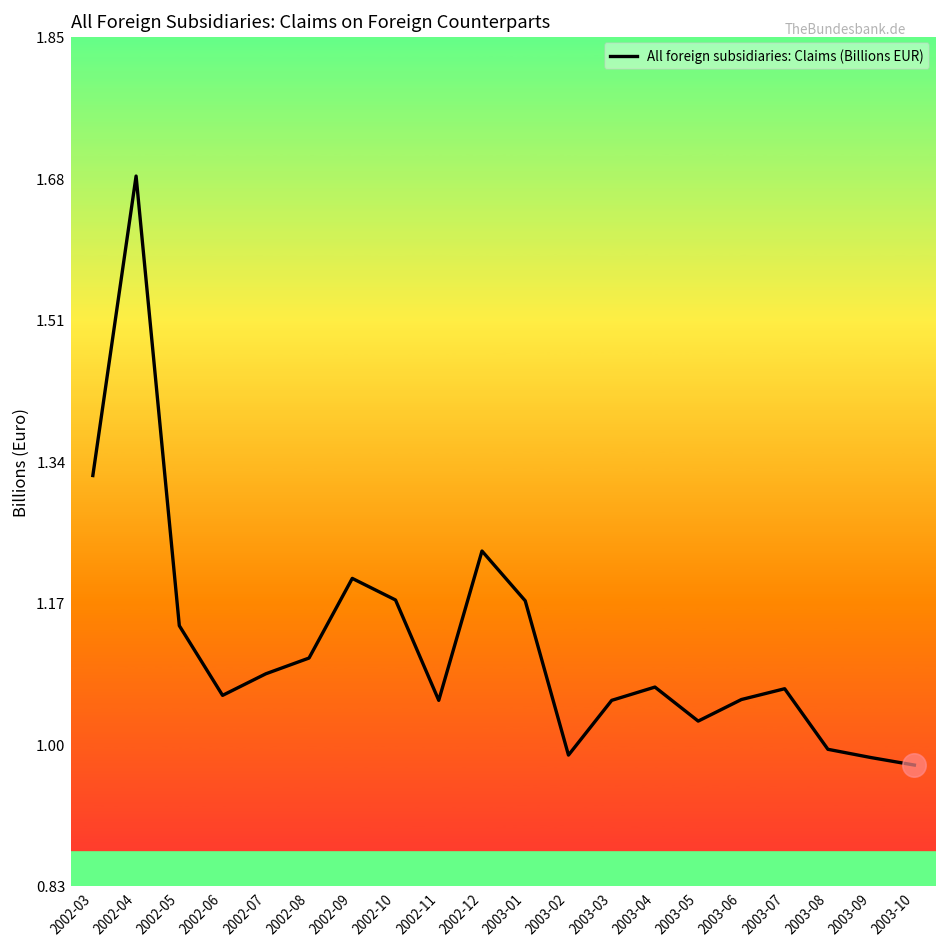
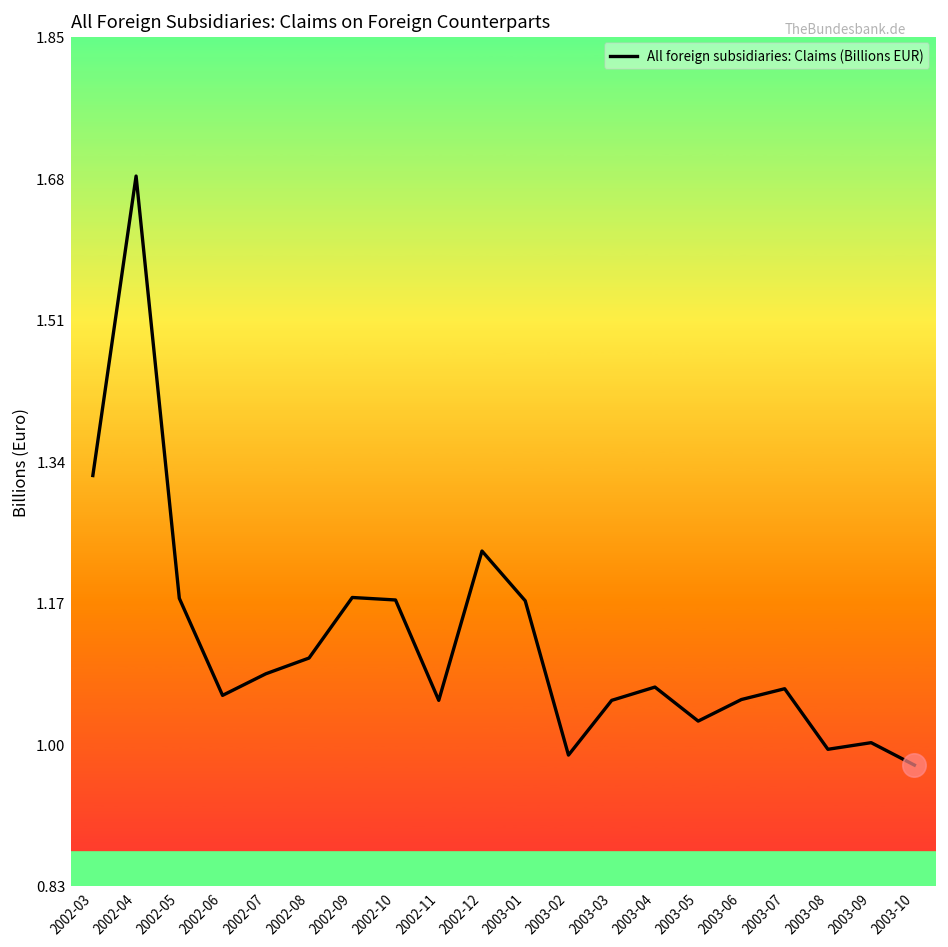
  {
    "All foreign subsidiaries: Claims (Billions EUR)": {
      "2002-03": 1.32,
      "2002-04": 1.68,
-     "2002-05": 1.14,
+     "2002-05": 1.17,
      "2002-06": 1.06,
      "2002-07": 1.08,
      "2002-08": 1.10,
-     "2002-09": 1.20,
+     "2002-09": 1.17,
      "2002-10": 1.17,
      "2002-11": 1.05,
      "2002-12": 1.23,
      "2003-01": 1.17,
      "2003-02": 0.98,
      "2003-03": 1.05,
      "2003-04": 1.07,
      "2003-05": 1.02,
      "2003-06": 1.05,
      "2003-07": 1.06,
      "2003-08": 0.99,
-     "2003-09": 0.98
+     "2003-09": 1.00
    }
  }
